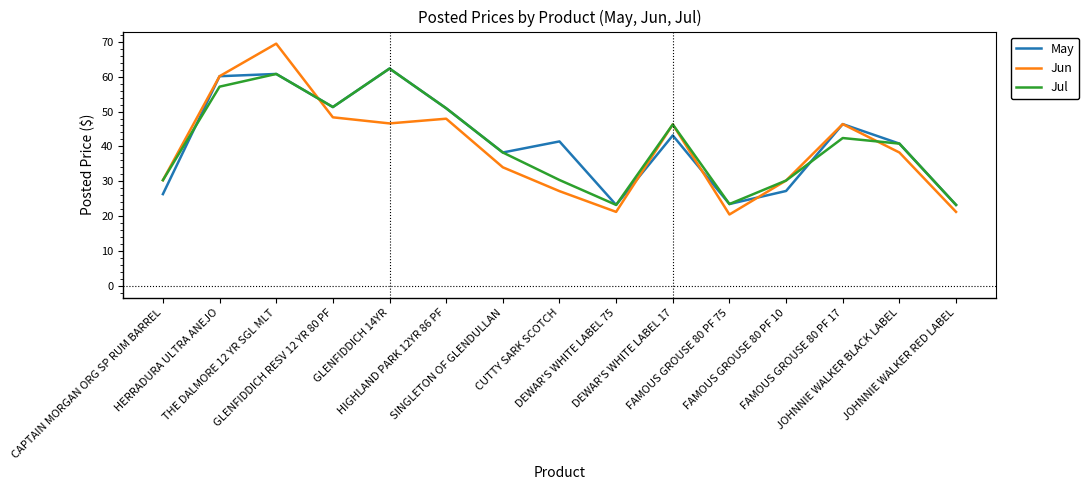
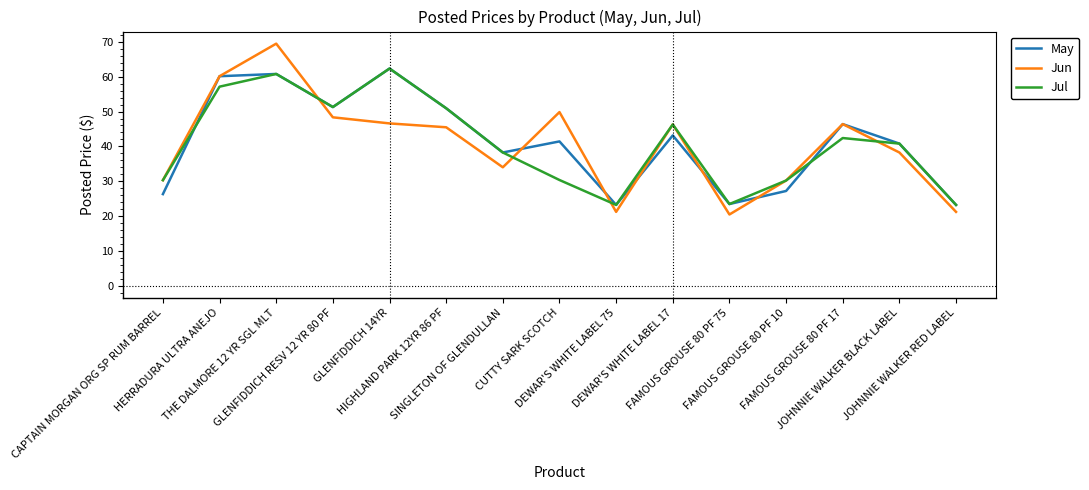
  {
    "May": {
      "CAPTAIN MORGAN ORG SP RUM BARREL": 26,
      "CUTTY SARK SCOTCH": 41,
      "DEWAR'S WHITE LABEL 17": 43,
      "FAMOUS GROUSE 80 PF 10": 27
    },
    "Jun": {
      "THE DALMORE 12 YR SGL MLT": 70,
      "GLENFIDDICH RESV 12 YR 80 PF": 48,
      "GLENFIDDICH 14YR": 47,
-     "HIGHLAND PARK 12YR 86 PF": 48,
+     "HIGHLAND PARK 12YR 86 PF": 45,
      "SINGLETON OF GLENDULLAN": 34,
-     "CUTTY SARK SCOTCH": 27,
+     "CUTTY SARK SCOTCH": 50,
      "DEWAR'S WHITE LABEL 75": 21,
      "FAMOUS GROUSE 80 PF 75": 20,
      "JOHNNIE WALKER BLACK LABEL": 38,
      "JOHNNIE WALKER RED LABEL": 21
    },
    "Jul": {
      "HERRADURA ULTRA ANEJO": 57,
      "CUTTY SARK SCOTCH": 30,
      "FAMOUS GROUSE 80 PF 17": 42
    }
  }
